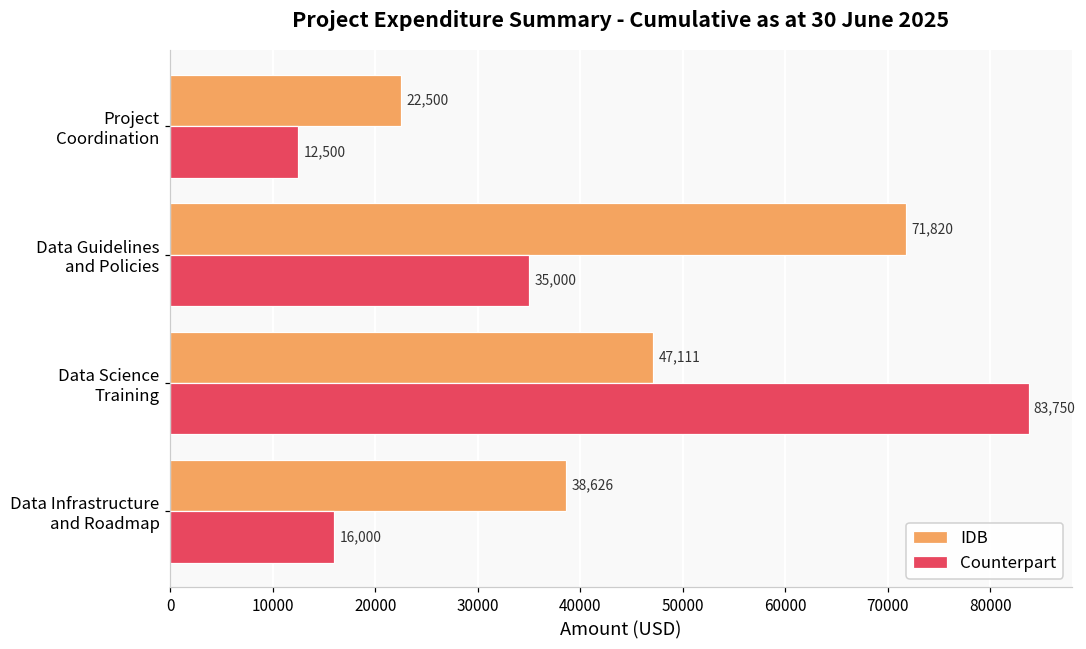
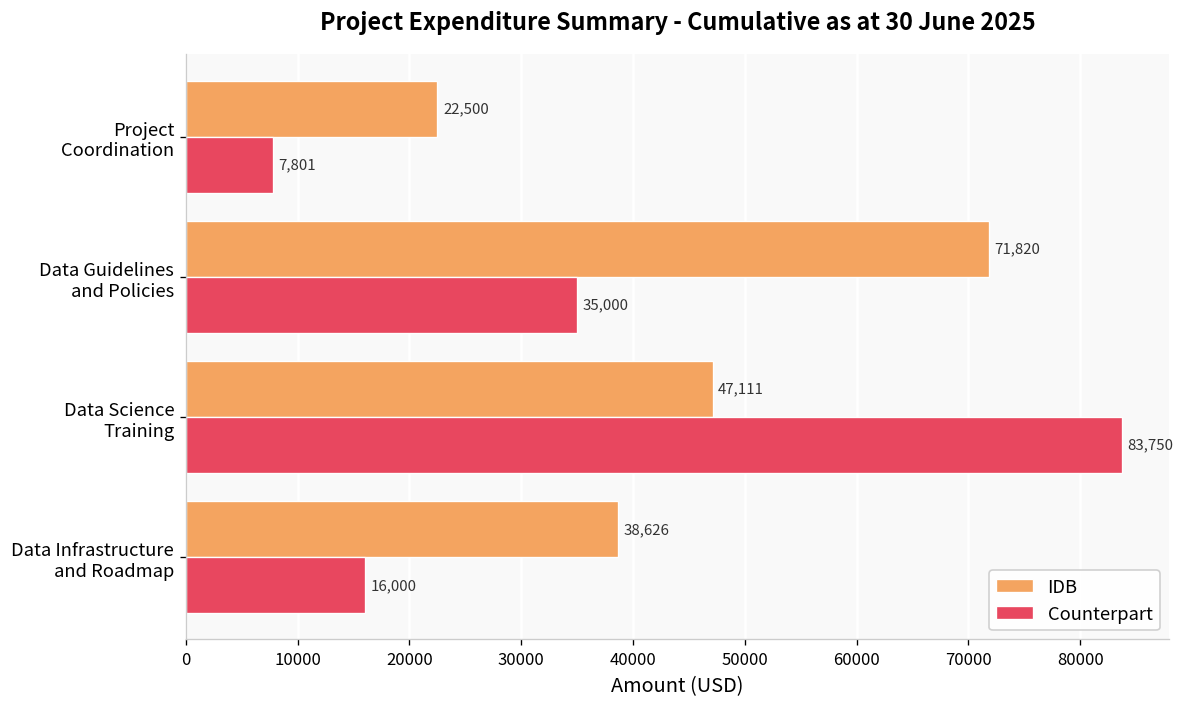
  {
    "IDB": {
      "Project Coordination": "22,500",
      "Data Guidelines and Policies": "71,820",
      "Data Science Training": "47,111",
      "Data Infrastructure and Roadmap": "38,626"
    },
    "Counterpart": {
-     "Project Coordination": "12,500",
+     "Project Coordination": "7,801",
      "Data Guidelines and Policies": "35,000",
      "Data Science Training": "83,750",
      "Data Infrastructure and Roadmap": "16,000"
    }
  }
